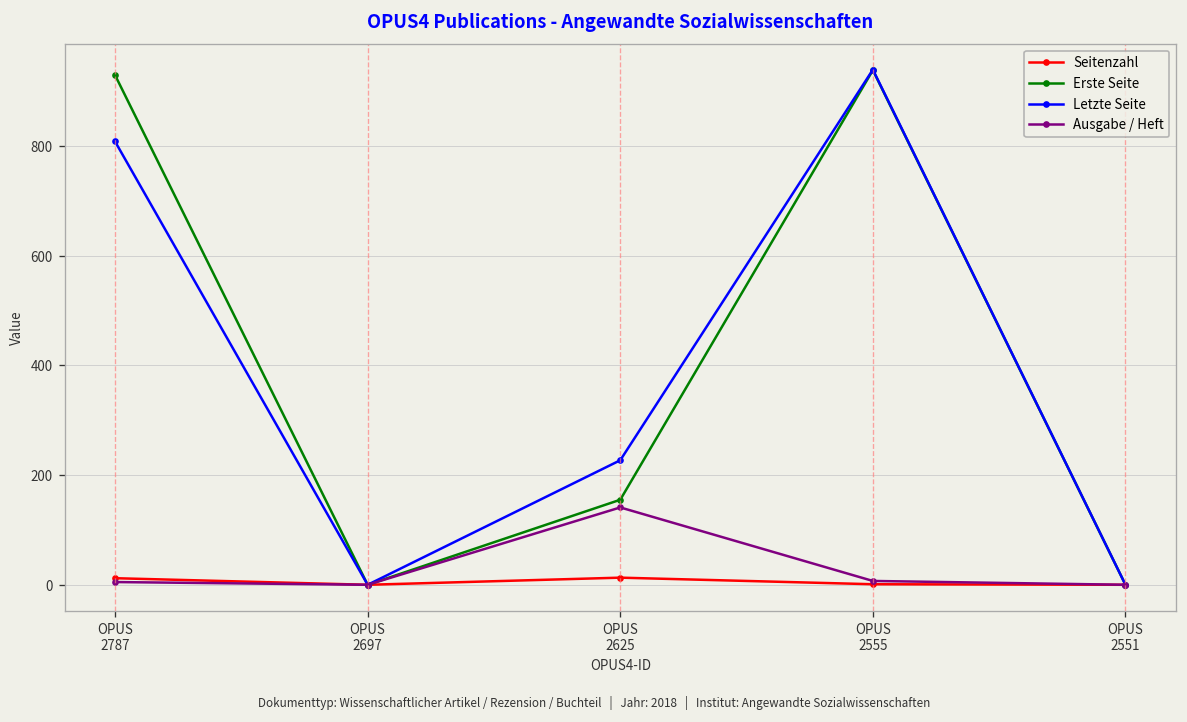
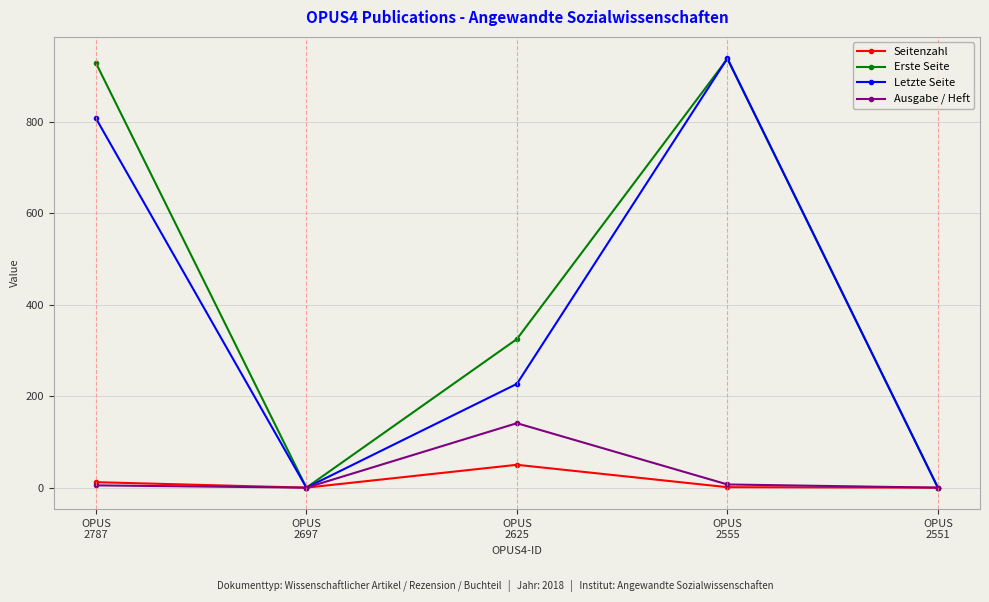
  {
    "Seitenzahl": {
      "OPUS 2787": 10,
-     "OPUS 2625": 10,
+     "OPUS 2625": 50,
      "OPUS 2555": 0
    },
    "Erste Seite": {
      "OPUS 2787": 930,
-     "OPUS 2625": 160
+     "OPUS 2625": 330
    },
    "Letzte Seite": {
      "OPUS 2787": 810,
      "OPUS 2625": 230
    },
    "Ausgabe / Heft": {
      "OPUS 2787": 10,
      "OPUS 2625": 140,
      "OPUS 2555": 10
    }
  }
